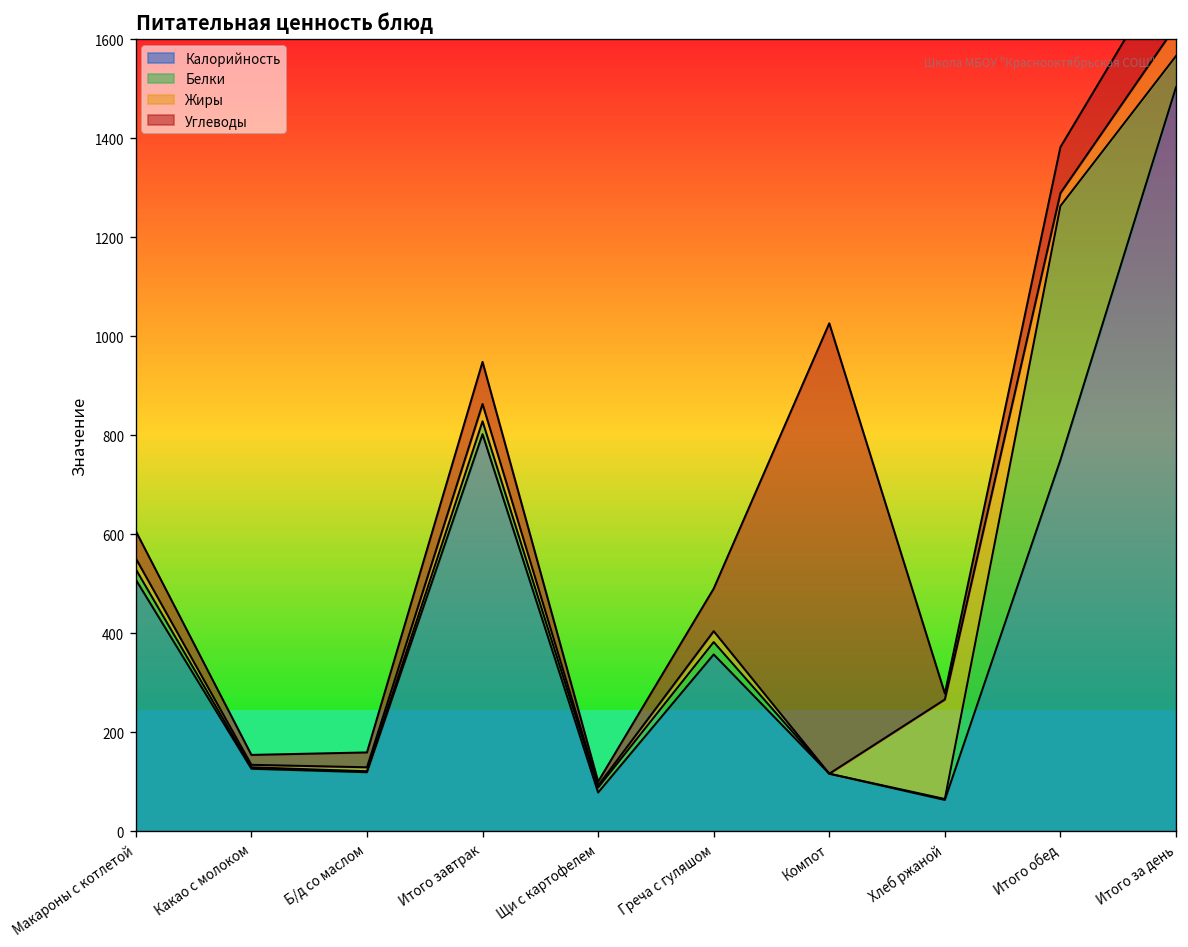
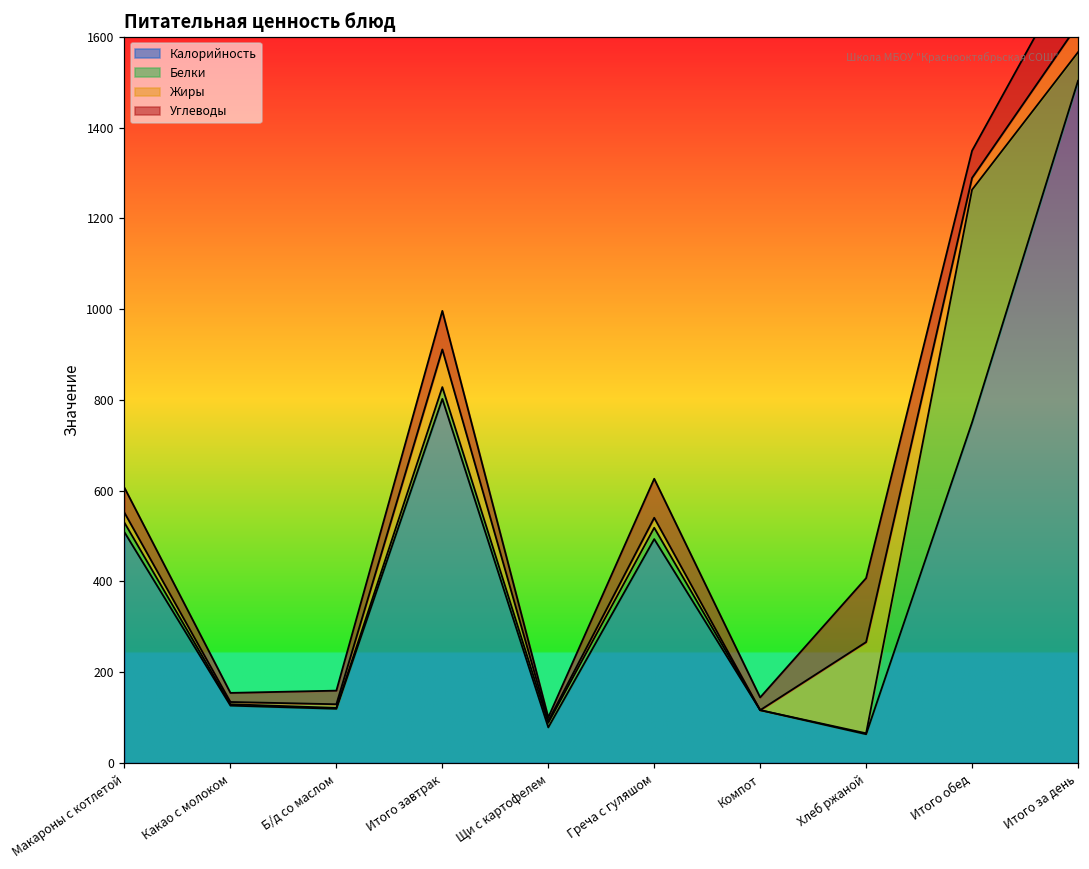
  {
    "Калорийность": {
      "Макароны с котлетой": 510,
      "Итого завтрак": 800,
      "Щи с картофелем": 80,
-     "Греча с гуляшом": 360,
+     "Греча с гуляшом": 490,
      "Итого обед": 750,
      "Итого за день": 1500
    },
    "Белки": {
      "Макароны с котлетой": 20,
      "Итого завтрак": 30,
      "Греча с гуляшом": 30,
      "Итого обед": 510,
      "Итого за день": 60
    },
    "Жиры": {
      "Макароны с котлетой": 20,
      "Б/д со маслом": 10,
-     "Итого завтрак": 40,
+     "Итого завтрак": 80,
      "Греча с гуляшом": 20,
      "Хлеб ржаной": 200,
      "Итого обед": 30
    },
    "Углеводы": {
      "Макароны с котлетой": 60,
      "Какао с молоком": 20,
      "Б/д со маслом": 30,
      "Итого завтрак": 90,
      "Щи с картофелем": 10,
      "Греча с гуляшом": 90,
-     "Компот": 910,
-     "Хлеб ржаной": 10,
-     "Итого обед": 90
+     "Компот": 30,
+     "Хлеб ржаной": 140,
+     "Итого обед": 60
    }
  }
